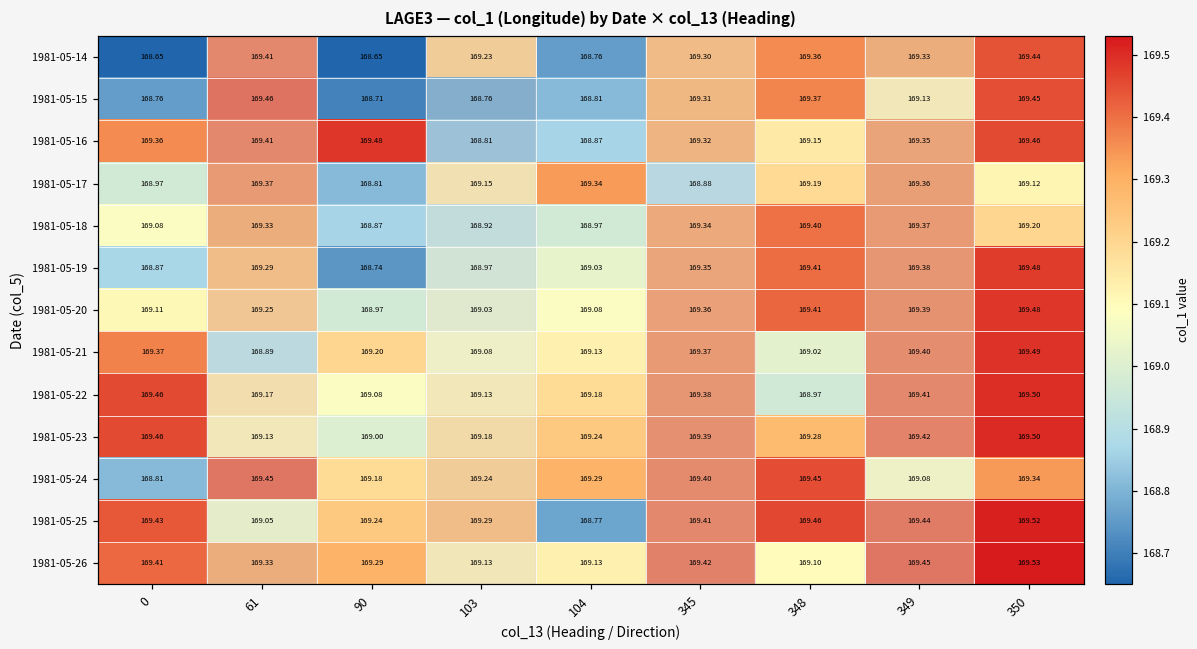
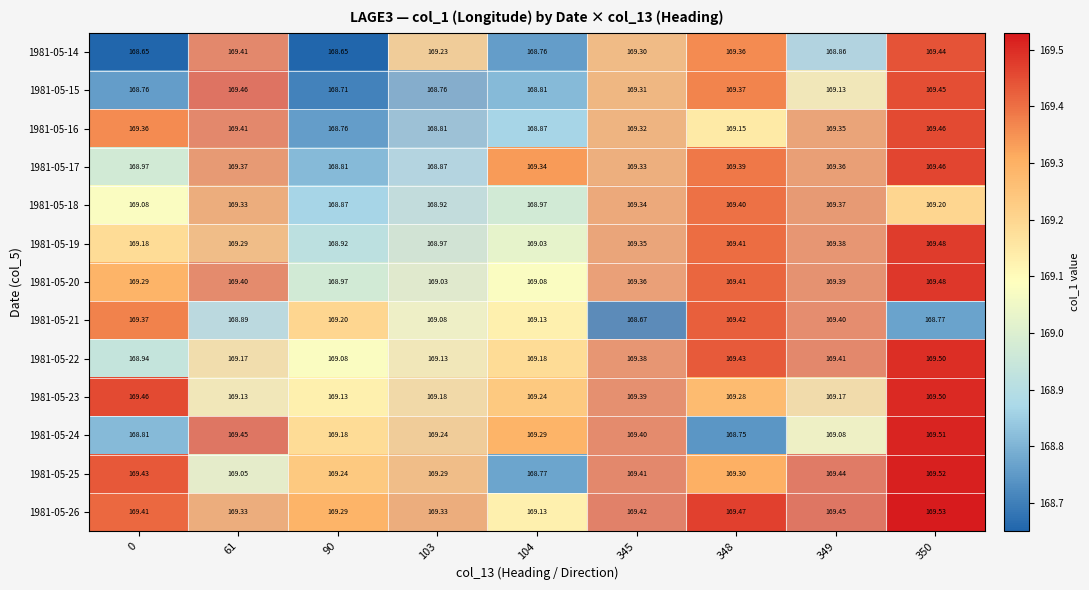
  {
    "1981-05-14": {
      "0": 168.65,
      "61": 169.41,
      "90": 168.65,
      "103": 169.23,
      "104": 168.76,
      "345": 169.30,
      "348": 169.36,
-     "349": 169.33,
+     "349": 168.86,
      "350": 169.44
    },
    "1981-05-15": {
      "0": 168.76,
      "61": 169.46,
      "90": 168.71,
      "103": 168.76,
      "104": 168.81,
      "345": 169.31,
      "348": 169.37,
      "349": 169.13,
      "350": 169.45
    },
    "1981-05-16": {
      "0": 169.36,
      "61": 169.41,
-     "90": 169.48,
+     "90": 168.76,
      "103": 168.81,
      "104": 168.87,
      "345": 169.32,
      "348": 169.15,
      "349": 169.35,
      "350": 169.46
    },
    "1981-05-17": {
      "0": 168.97,
      "61": 169.37,
      "90": 168.81,
-     "103": 169.15,
+     "103": 168.87,
      "104": 169.34,
-     "345": 168.88,
-     "348": 169.19,
+     "345": 169.33,
+     "348": 169.39,
      "349": 169.36,
-     "350": 169.12
+     "350": 169.46
    },
    "1981-05-18": {
      "0": 169.08,
      "61": 169.33,
      "90": 168.87,
      "103": 168.92,
      "104": 168.97,
      "345": 169.34,
      "348": 169.40,
      "349": 169.37,
      "350": 169.20
    },
    "1981-05-19": {
-     "0": 168.87,
+     "0": 169.18,
      "61": 169.29,
-     "90": 168.74,
+     "90": 168.92,
      "103": 168.97,
      "104": 169.03,
      "345": 169.35,
      "348": 169.41,
      "349": 169.38,
      "350": 169.48
    },
    "1981-05-20": {
-     "0": 169.11,
-     "61": 169.25,
+     "0": 169.29,
+     "61": 169.40,
      "90": 168.97,
      "103": 169.03,
      "104": 169.08,
      "345": 169.36,
      "348": 169.41,
      "349": 169.39,
      "350": 169.48
    },
    "1981-05-21": {
      "0": 169.37,
      "61": 168.89,
      "90": 169.20,
      "103": 169.08,
      "104": 169.13,
-     "345": 169.37,
-     "348": 169.02,
+     "345": 168.67,
+     "348": 169.42,
      "349": 169.40,
-     "350": 169.49
+     "350": 168.77
    },
    "1981-05-22": {
-     "0": 169.46,
+     "0": 168.94,
      "61": 169.17,
      "90": 169.08,
      "103": 169.13,
      "104": 169.18,
      "345": 169.38,
-     "348": 168.97,
+     "348": 169.43,
      "349": 169.41,
      "350": 169.50
    },
    "1981-05-23": {
      "0": 169.46,
      "61": 169.13,
-     "90": 169.00,
+     "90": 169.13,
      "103": 169.18,
      "104": 169.24,
      "345": 169.39,
      "348": 169.28,
-     "349": 169.42,
+     "349": 169.17,
      "350": 169.50
    },
    "1981-05-24": {
      "0": 168.81,
      "61": 169.45,
      "90": 169.18,
      "103": 169.24,
      "104": 169.29,
      "345": 169.40,
-     "348": 169.45,
+     "348": 168.75,
      "349": 169.08,
-     "350": 169.34
+     "350": 169.51
    },
    "1981-05-25": {
      "0": 169.43,
      "61": 169.05,
      "90": 169.24,
      "103": 169.29,
      "104": 168.77,
      "345": 169.41,
-     "348": 169.46,
+     "348": 169.30,
      "349": 169.44,
      "350": 169.52
    },
    "1981-05-26": {
      "0": 169.41,
      "61": 169.33,
      "90": 169.29,
-     "103": 169.13,
+     "103": 169.33,
      "104": 169.13,
      "345": 169.42,
-     "348": 169.10,
+     "348": 169.47,
      "349": 169.45,
      "350": 169.53
    }
  }
